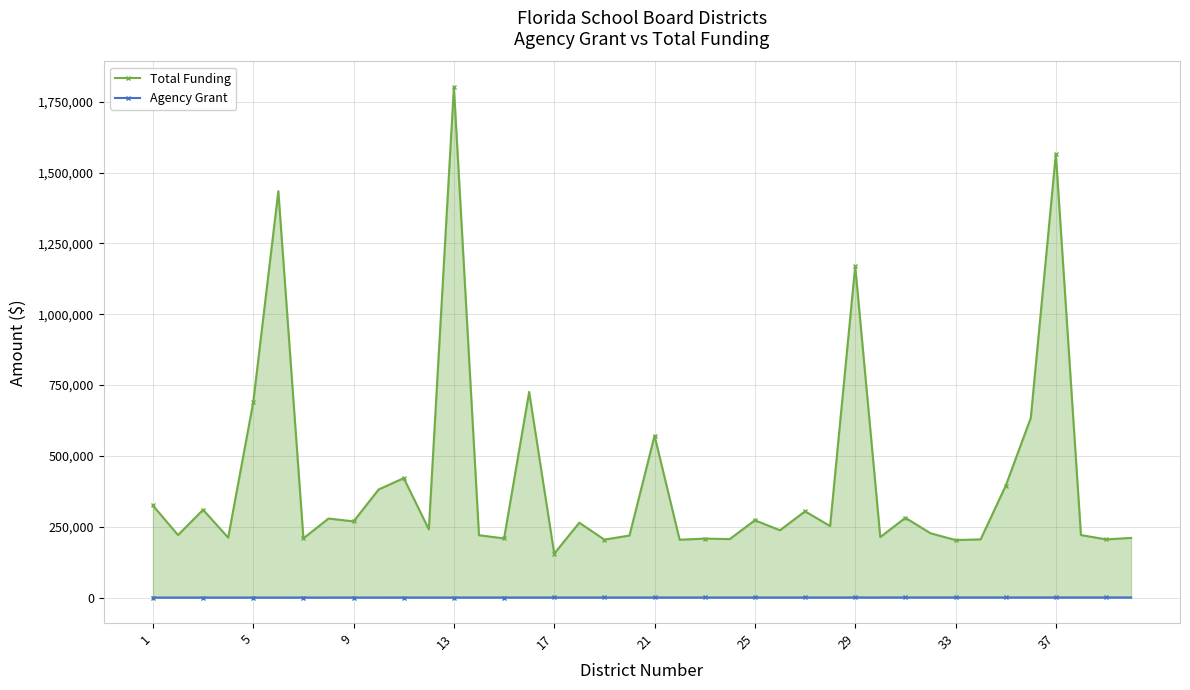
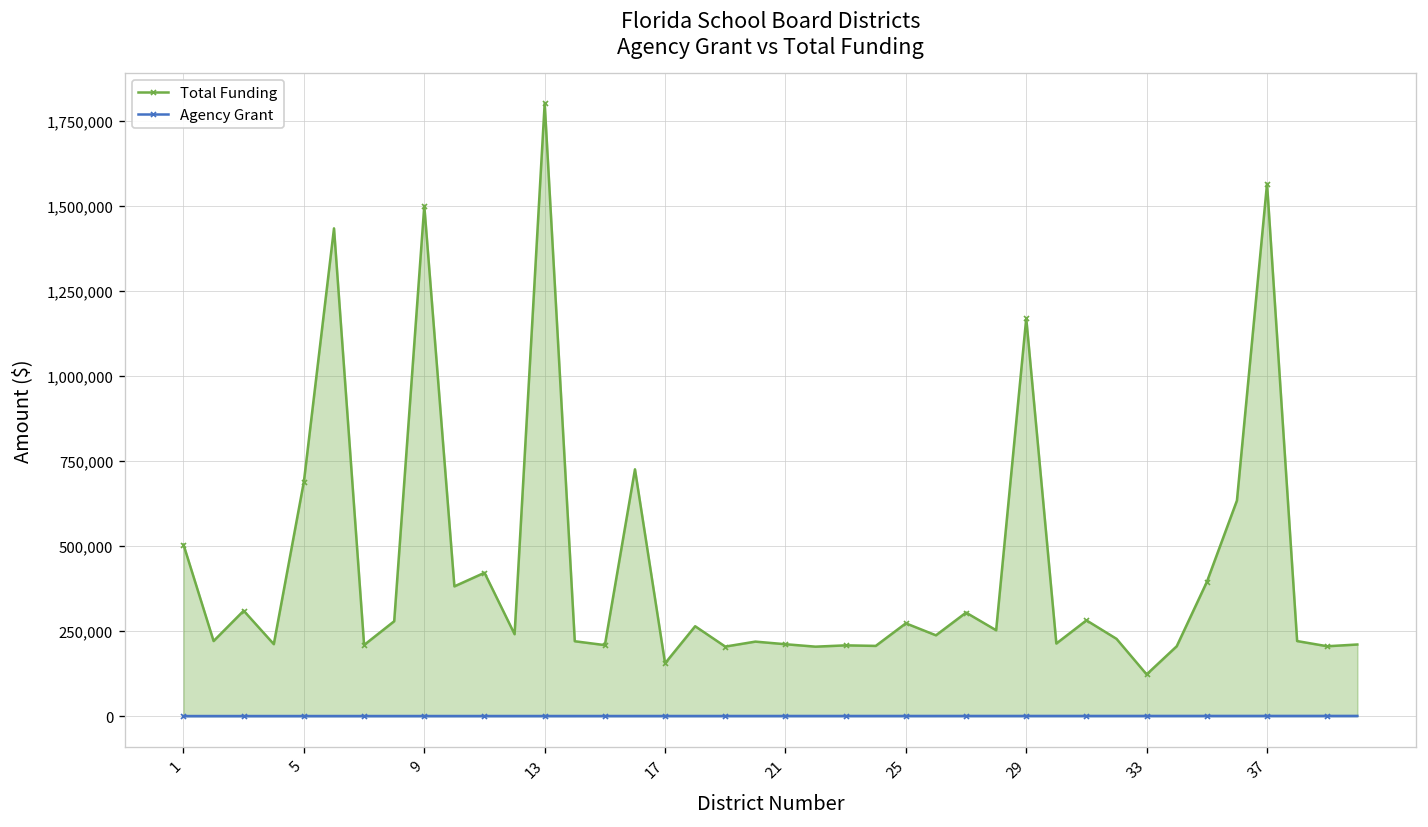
  {
    "Total Funding": {
-     "1": "320,000",
+     "1": "500,000",
      "5": "690,000",
-     "9": "270,000",
+     "9": "1,500,000",
      "13": "1,800,000",
      "17": "160,000",
-     "21": "570,000",
+     "21": "210,000",
      "25": "270,000",
      "29": "1,170,000",
-     "33": "200,000",
+     "33": "120,000",
      "37": "1,570,000"
    },
    "Agency Grant": {
      "1": "0",
      "5": "0",
      "9": "0",
      "13": "0",
      "17": "0",
      "21": "0",
      "25": "0",
      "29": "0",
      "33": "0",
      "37": "0"
    }
  }
